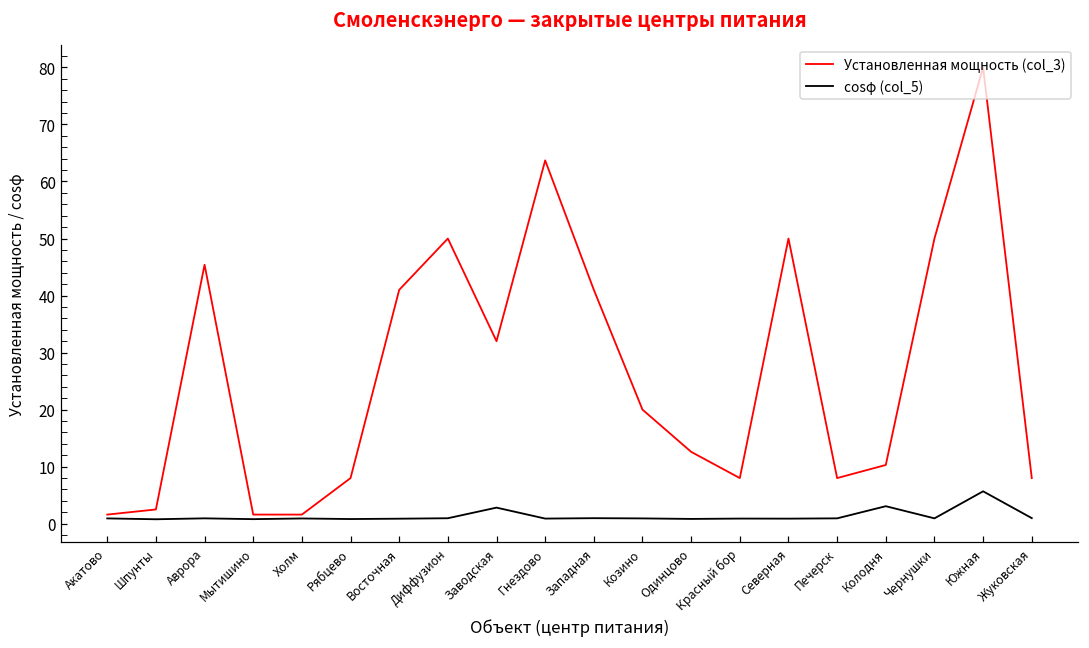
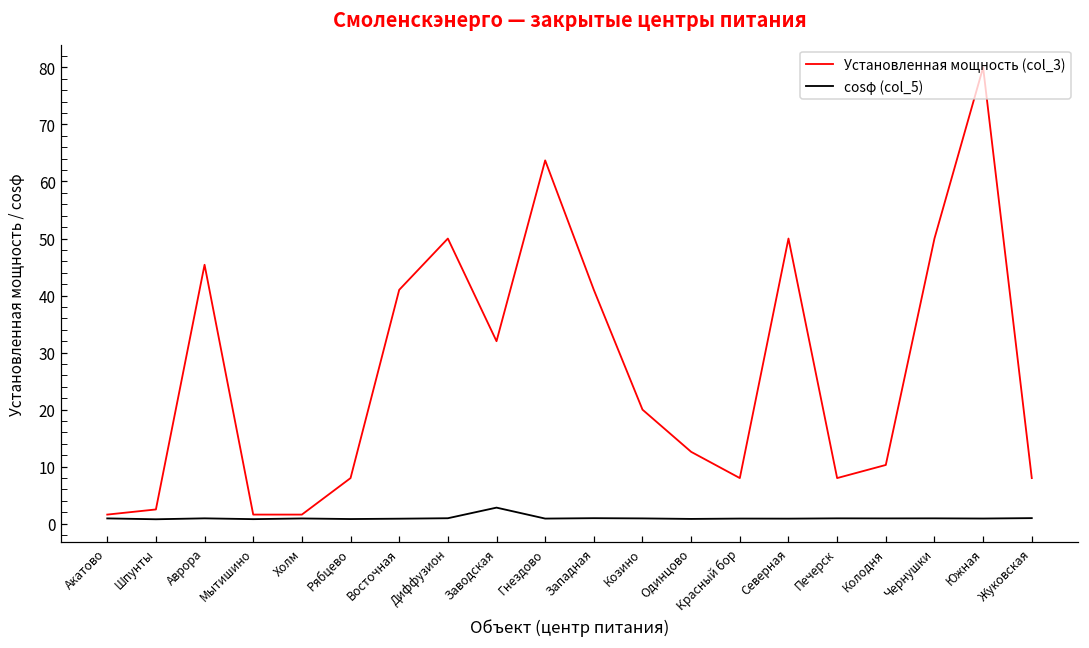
  {
    "Установленная мощность (col_3)": {
      "Акатово": 2,
      "Шпунты": 3,
      "Аврора": 45,
      "Мытишино": 2,
      "Холм": 2,
      "Рябцево": 8,
      "Восточная": 41,
      "Диффузион": 50,
      "Заводская": 32,
      "Гнездово": 64,
      "Западная": 41,
      "Козино": 20,
      "Одинцово": 13,
      "Красный бор": 8,
      "Северная": 50,
      "Печерск": 8,
      "Колодня": 10,
      "Чернушки": 50,
      "Жуковская": 8
    },
    "cosφ (col_5)": {
      "Акатово": 1,
      "Шпунты": 1,
      "Аврора": 1,
      "Мытишино": 1,
      "Холм": 1,
      "Рябцево": 1,
      "Восточная": 1,
      "Диффузион": 1,
      "Заводская": 3,
      "Гнездово": 1,
      "Западная": 1,
      "Козино": 1,
      "Одинцово": 1,
      "Красный бор": 1,
      "Северная": 1,
      "Печерск": 1,
-     "Колодня": 3,
+     "Колодня": 1,
      "Чернушки": 1,
-     "Южная": 6,
+     "Южная": 1,
      "Жуковская": 1
    }
  }
